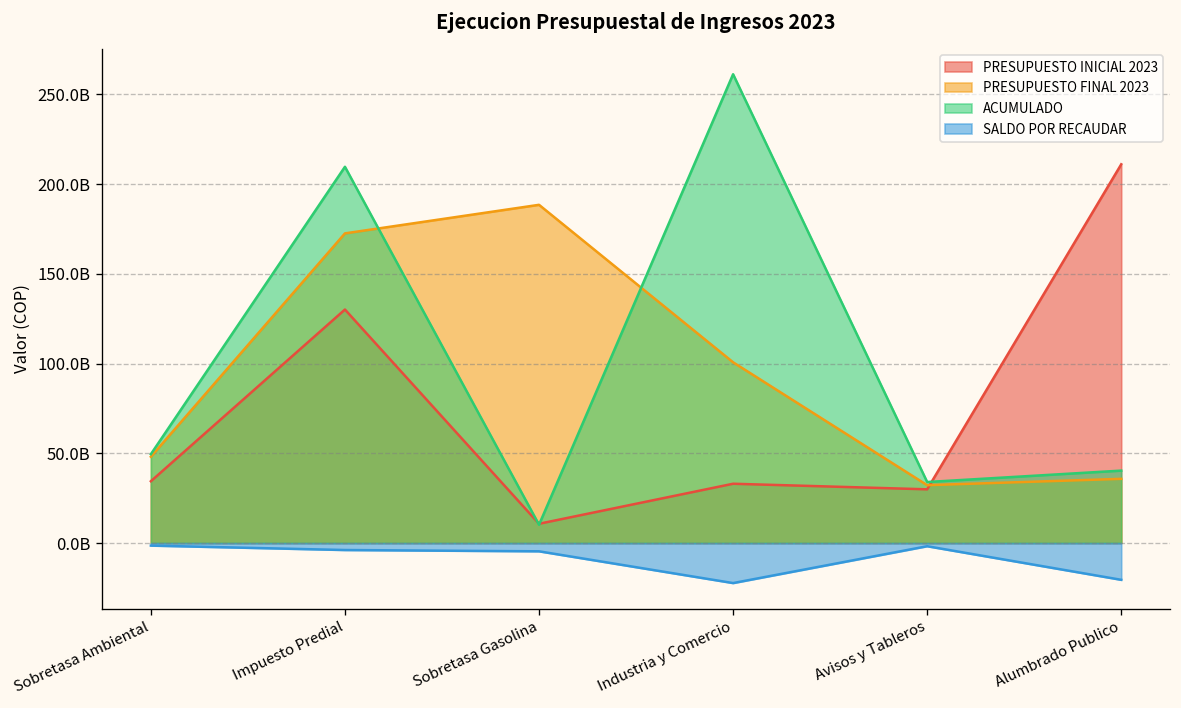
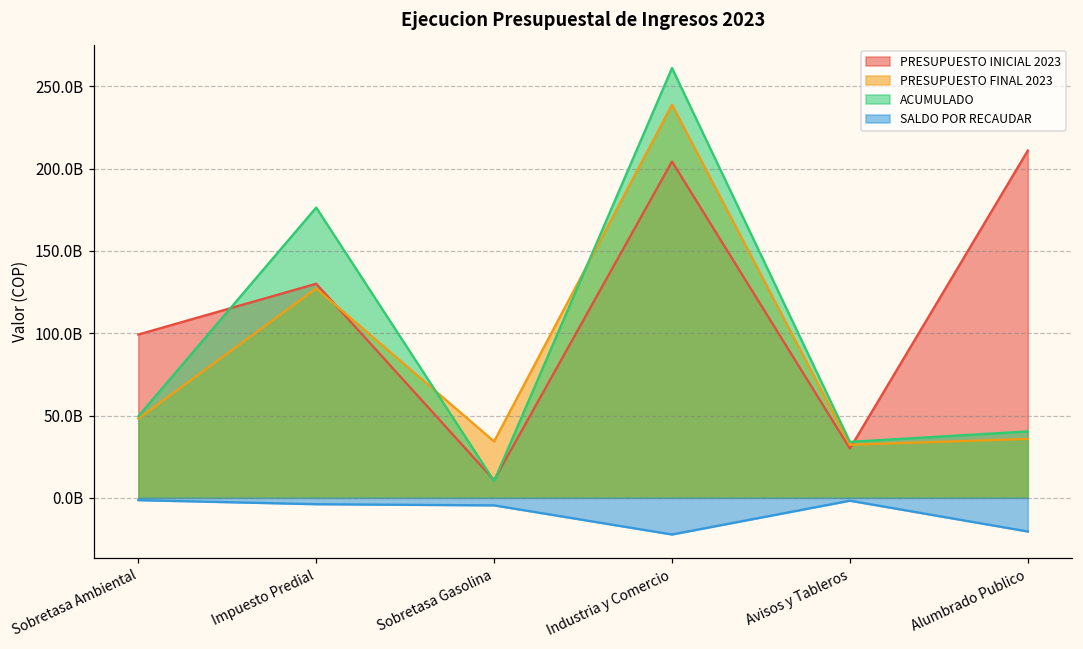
  {
    "PRESUPUESTO INICIAL 2023": {
-     "Sobretasa Ambiental": 34000000000,
+     "Sobretasa Ambiental": 99000000000,
      "Impuesto Predial": 130000000000,
-     "Industria y Comercio": 33000000000,
+     "Industria y Comercio": 204000000000,
      "Avisos y Tableros": 30000000000,
      "Alumbrado Publico": 211000000000
    },
    "PRESUPUESTO FINAL 2023": {
-     "Impuesto Predial": 173000000000,
-     "Sobretasa Gasolina": 188000000000,
-     "Industria y Comercio": 101000000000,
+     "Impuesto Predial": 127000000000,
+     "Sobretasa Gasolina": 34000000000,
+     "Industria y Comercio": 239000000000,
      "Avisos y Tableros": 32000000000,
      "Alumbrado Publico": 36000000000
    },
    "ACUMULADO": {
-     "Impuesto Predial": 210000000000,
+     "Impuesto Predial": 176000000000,
      "Industria y Comercio": 261000000000,
      "Avisos y Tableros": 34000000000,
      "Alumbrado Publico": 40000000000
    }
  }
